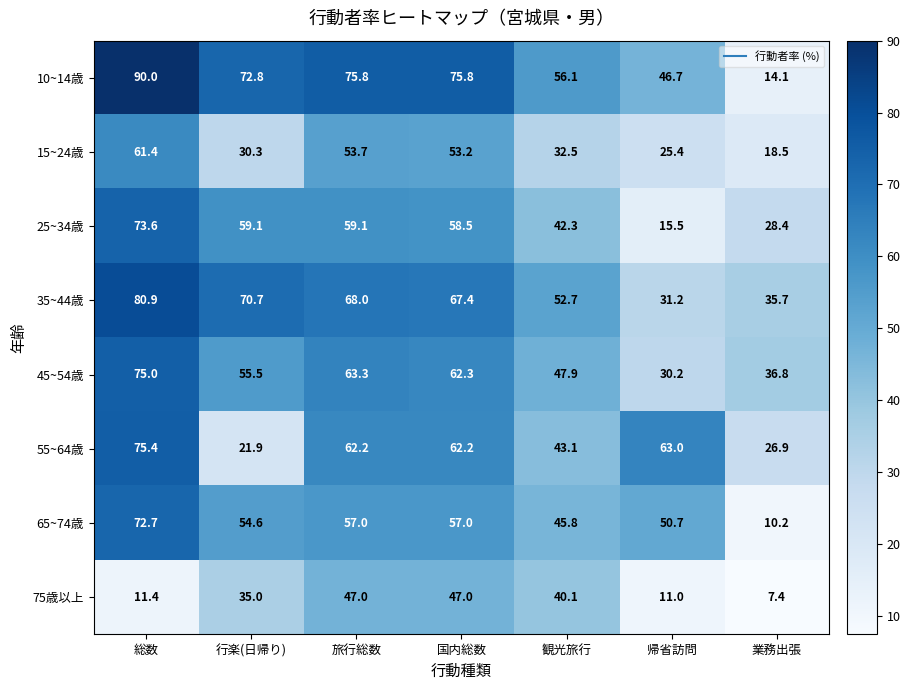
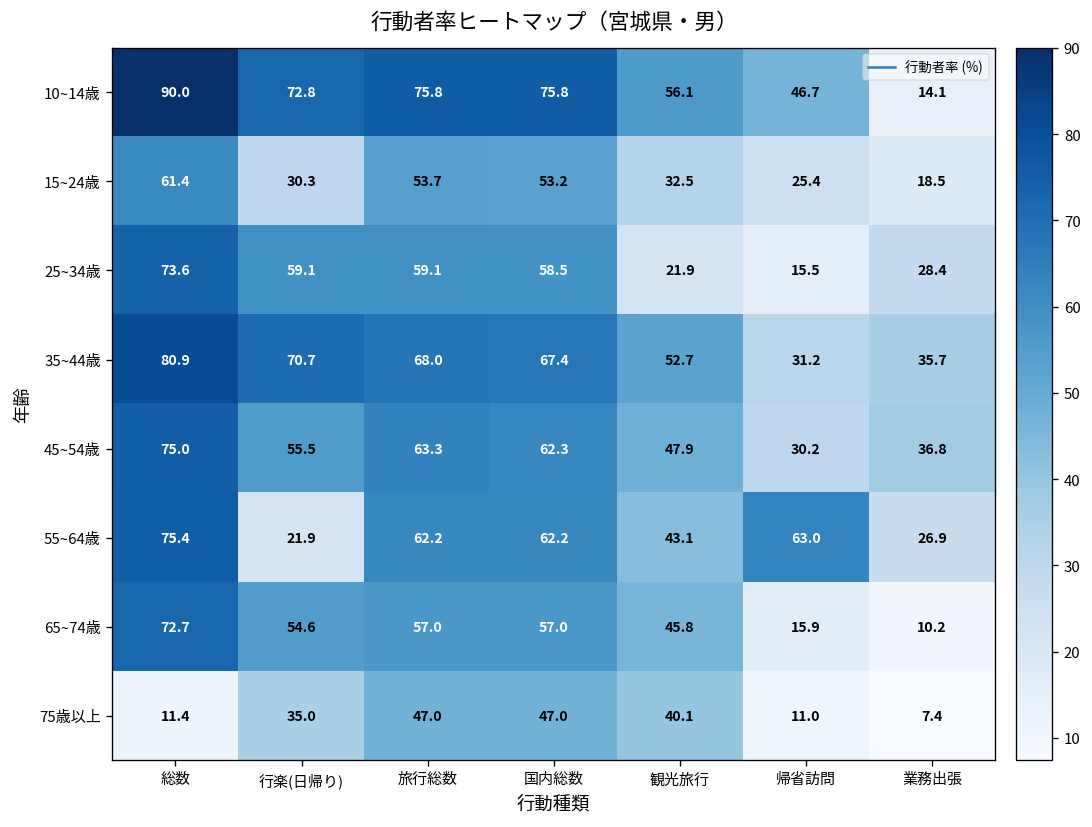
  {
    "10~14歳": {
      "総数": 90.0,
      "行楽(日帰り)": 72.8,
      "旅行総数": 75.8,
      "国内総数": 75.8,
      "観光旅行": 56.1,
      "帰省訪問": 46.7,
      "業務出張": 14.1
    },
    "15~24歳": {
      "総数": 61.4,
      "行楽(日帰り)": 30.3,
      "旅行総数": 53.7,
      "国内総数": 53.2,
      "観光旅行": 32.5,
      "帰省訪問": 25.4,
      "業務出張": 18.5
    },
    "25~34歳": {
      "総数": 73.6,
      "行楽(日帰り)": 59.1,
      "旅行総数": 59.1,
      "国内総数": 58.5,
-     "観光旅行": 42.3,
+     "観光旅行": 21.9,
      "帰省訪問": 15.5,
      "業務出張": 28.4
    },
    "35~44歳": {
      "総数": 80.9,
      "行楽(日帰り)": 70.7,
      "旅行総数": 68.0,
      "国内総数": 67.4,
      "観光旅行": 52.7,
      "帰省訪問": 31.2,
      "業務出張": 35.7
    },
    "45~54歳": {
      "総数": 75.0,
      "行楽(日帰り)": 55.5,
      "旅行総数": 63.3,
      "国内総数": 62.3,
      "観光旅行": 47.9,
      "帰省訪問": 30.2,
      "業務出張": 36.8
    },
    "55~64歳": {
      "総数": 75.4,
      "行楽(日帰り)": 21.9,
      "旅行総数": 62.2,
      "国内総数": 62.2,
      "観光旅行": 43.1,
      "帰省訪問": 63.0,
      "業務出張": 26.9
    },
    "65~74歳": {
      "総数": 72.7,
      "行楽(日帰り)": 54.6,
      "旅行総数": 57.0,
      "国内総数": 57.0,
      "観光旅行": 45.8,
-     "帰省訪問": 50.7,
+     "帰省訪問": 15.9,
      "業務出張": 10.2
    },
    "75歳以上": {
      "総数": 11.4,
      "行楽(日帰り)": 35.0,
      "旅行総数": 47.0,
      "国内総数": 47.0,
      "観光旅行": 40.1,
      "帰省訪問": 11.0,
      "業務出張": 7.4
    }
  }
